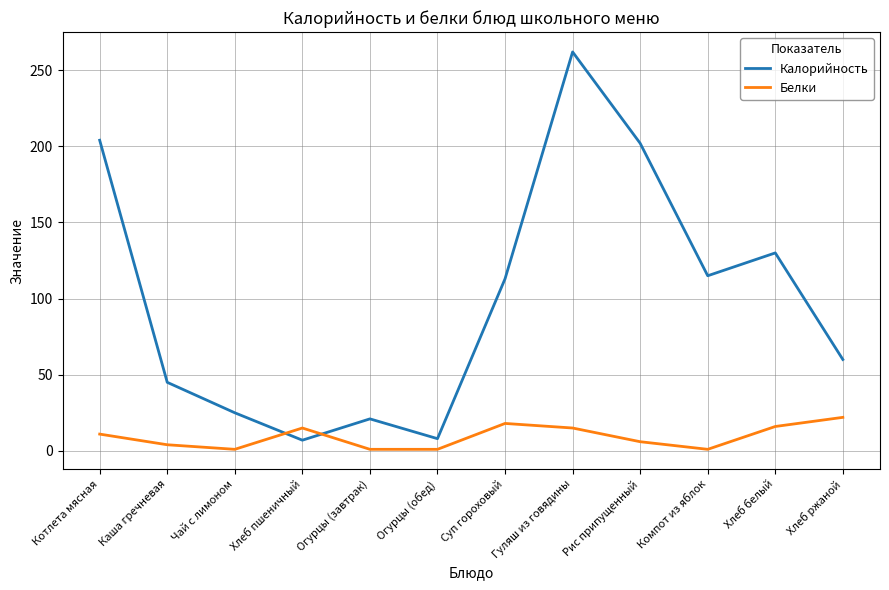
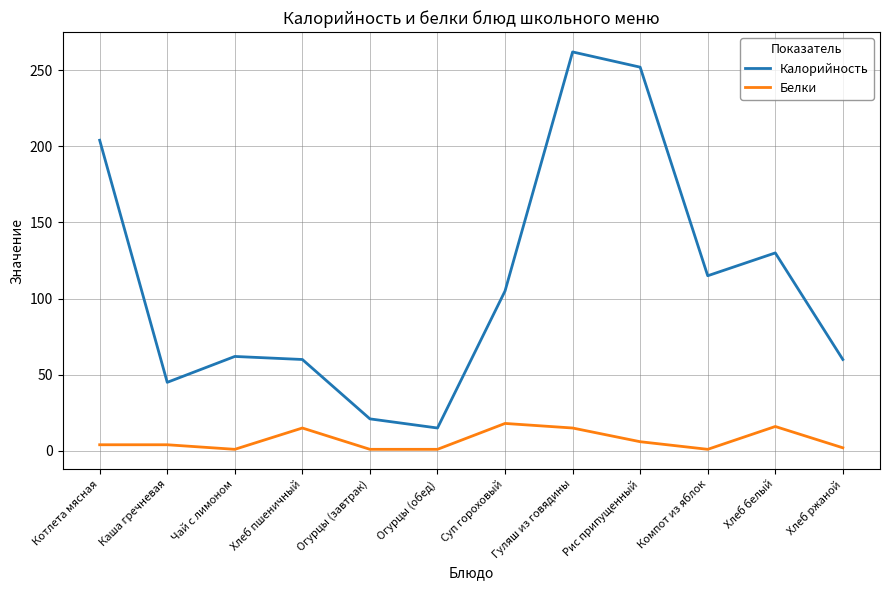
  {
    "Калорийность": {
      "Котлета мясная": 204,
      "Каша гречневая": 45,
-     "Чай с лимоном": 25,
-     "Хлеб пшеничный": 7,
+     "Чай с лимоном": 62,
+     "Хлеб пшеничный": 60,
      "Огурцы (завтрак)": 21,
-     "Огурцы (обед)": 8,
-     "Суп гороховый": 113,
+     "Огурцы (обед)": 15,
+     "Суп гороховый": 105,
      "Гуляш из говядины": 262,
-     "Рис припущенный": 202,
+     "Рис припущенный": 252,
      "Компот из яблок": 115,
      "Хлеб белый": 130,
      "Хлеб ржаной": 60
    },
    "Белки": {
-     "Котлета мясная": 11,
+     "Котлета мясная": 4,
      "Каша гречневая": 4,
      "Чай с лимоном": 1,
      "Хлеб пшеничный": 15,
      "Огурцы (завтрак)": 1,
      "Огурцы (обед)": 1,
      "Суп гороховый": 18,
      "Гуляш из говядины": 15,
      "Рис припущенный": 6,
      "Компот из яблок": 1,
      "Хлеб белый": 16,
-     "Хлеб ржаной": 22
+     "Хлеб ржаной": 2
    }
  }
